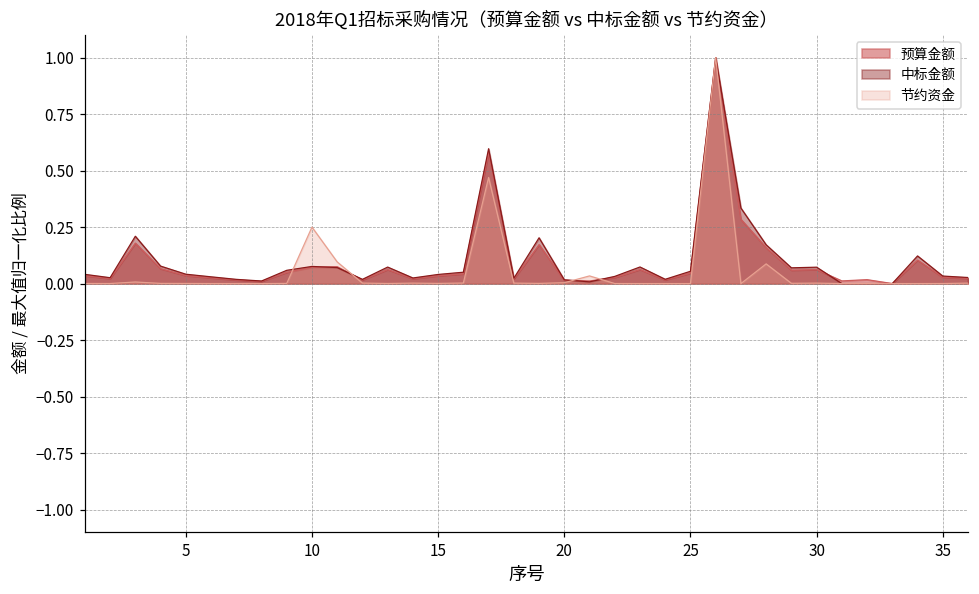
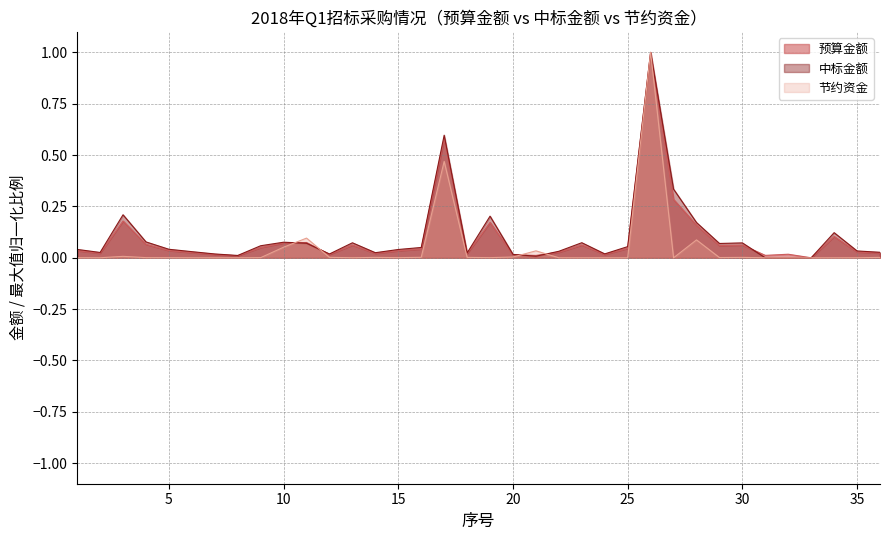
  {
    "节约资金": {
      "5": 0.00,
-     "10": 0.25,
+     "10": 0.05,
      "15": 0.00,
      "25": 0.00,
      "30": 0.00,
      "35": 0.00
    }
  }
